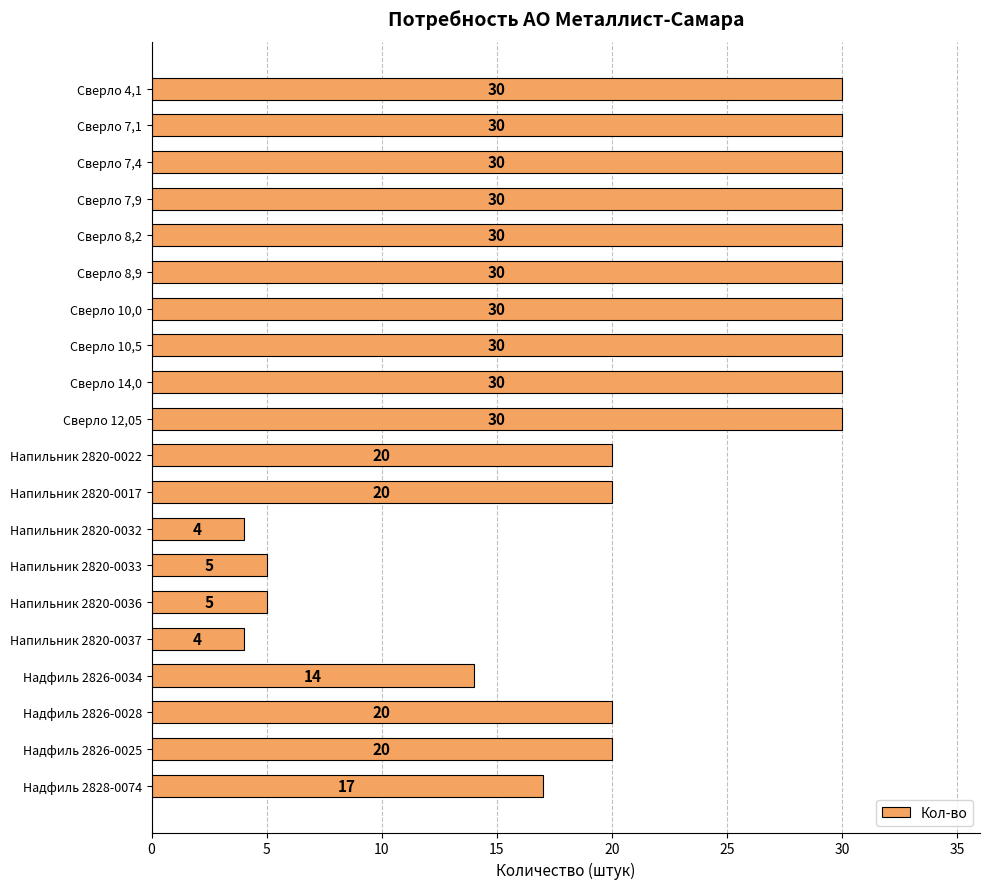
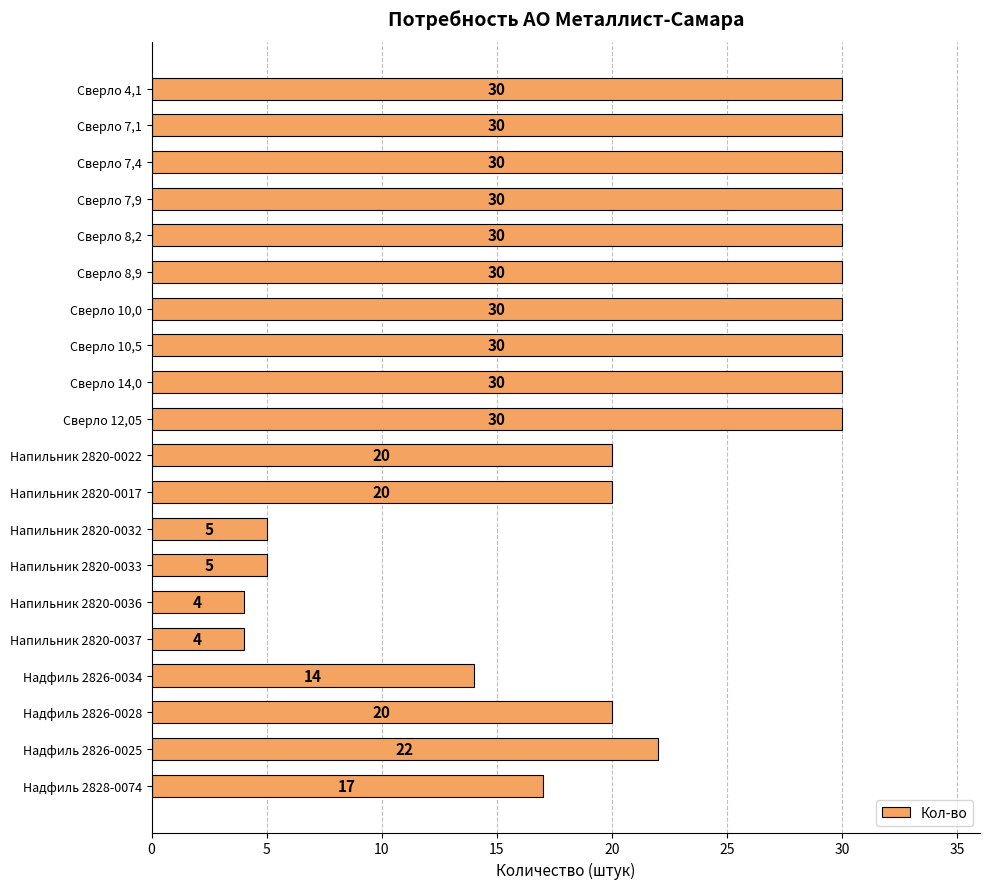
  {
    "Сверло 4,1": 30,
    "Сверло 7,1": 30,
    "Сверло 7,4": 30,
    "Сверло 7,9": 30,
    "Сверло 8,2": 30,
    "Сверло 8,9": 30,
    "Сверло 10,0": 30,
    "Сверло 10,5": 30,
    "Сверло 14,0": 30,
    "Сверло 12,05": 30,
    "Напильник 2820-0022": 20,
    "Напильник 2820-0017": 20,
-   "Напильник 2820-0032": 4,
+   "Напильник 2820-0032": 5,
    "Напильник 2820-0033": 5,
-   "Напильник 2820-0036": 5,
+   "Напильник 2820-0036": 4,
    "Напильник 2820-0037": 4,
    "Надфиль 2826-0034": 14,
    "Надфиль 2826-0028": 20,
-   "Надфиль 2826-0025": 20,
+   "Надфиль 2826-0025": 22,
    "Надфиль 2828-0074": 17
  }
